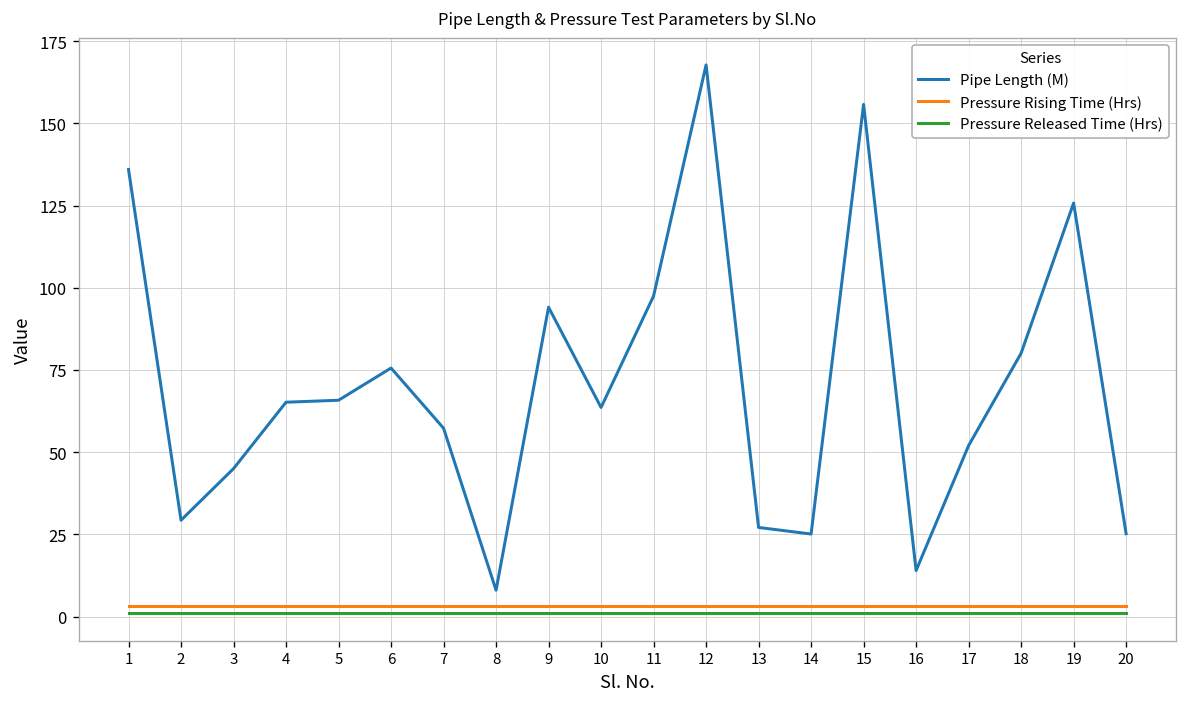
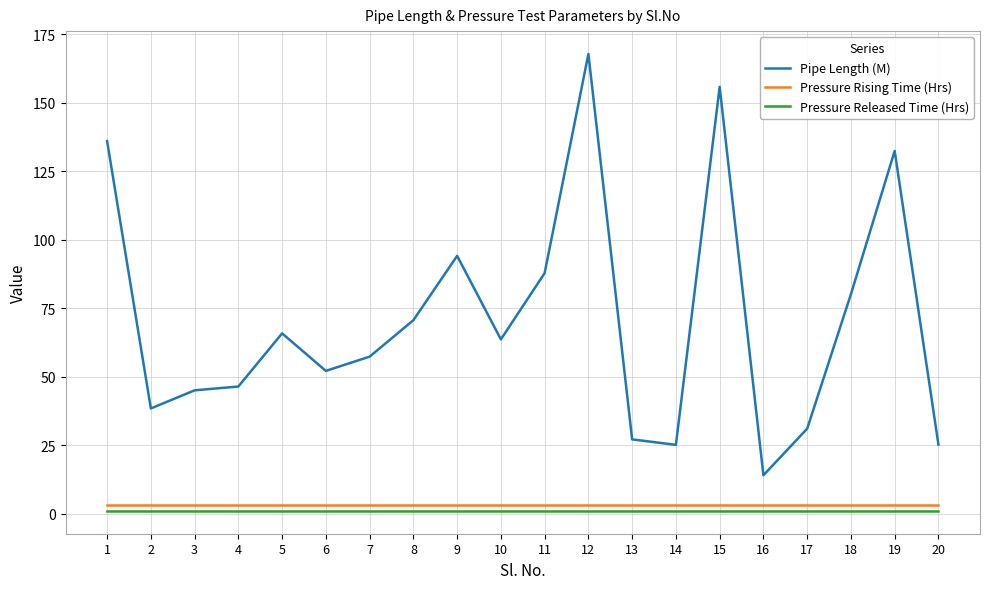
  {
    "Pipe Length (M)": {
      "1": 136,
-     "2": 29,
+     "2": 38,
      "3": 45,
-     "4": 65,
+     "4": 46,
      "5": 66,
-     "6": 76,
+     "6": 52,
      "7": 57,
-     "8": 8,
+     "8": 71,
      "9": 94,
      "10": 64,
-     "11": 98,
+     "11": 88,
      "12": 168,
      "13": 27,
      "14": 25,
      "15": 156,
      "16": 14,
-     "17": 52,
+     "17": 31,
      "18": 80,
-     "19": 126,
+     "19": 132,
      "20": 25
    },
    "Pressure Rising Time (Hrs)": {
      "1": 3,
      "2": 3,
      "3": 3,
      "4": 3,
      "5": 3,
      "6": 3,
      "7": 3,
      "8": 3,
      "9": 3,
      "10": 3,
      "11": 3,
      "12": 3,
      "13": 3,
      "14": 3,
      "15": 3,
      "16": 3,
      "17": 3,
      "18": 3,
      "19": 3,
      "20": 3
    },
    "Pressure Released Time (Hrs)": {
      "1": 1,
      "2": 1,
      "3": 1,
      "4": 1,
      "5": 1,
      "6": 1,
      "7": 1,
      "8": 1,
      "9": 1,
      "10": 1,
      "11": 1,
      "12": 1,
      "13": 1,
      "14": 1,
      "15": 1,
      "16": 1,
      "17": 1,
      "18": 1,
      "19": 1,
      "20": 1
    }
  }
